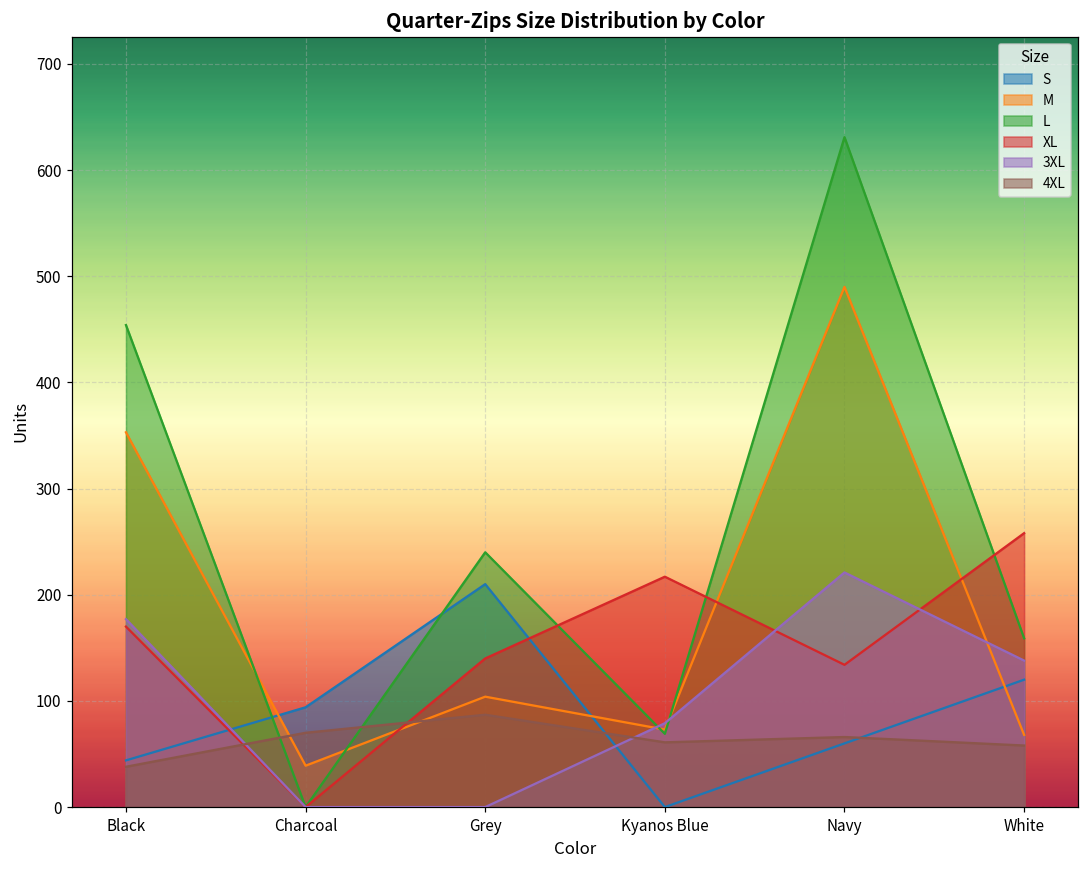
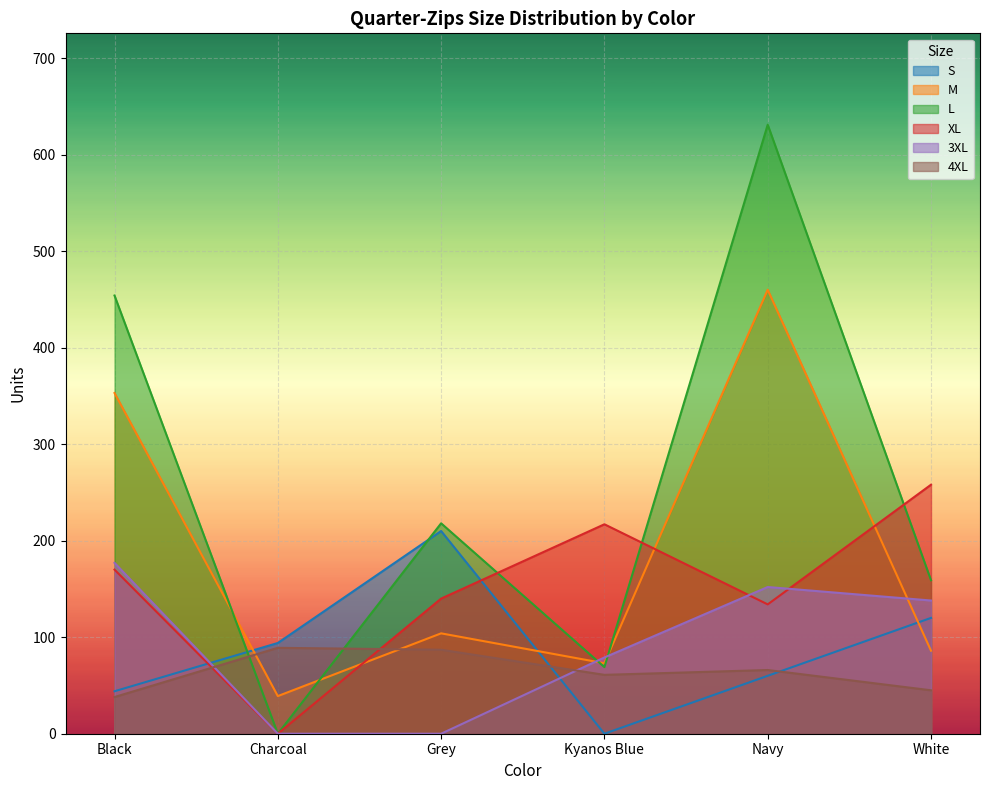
  {
    "S": {
      "Black": 40,
      "Charcoal": 90,
      "Grey": 210,
      "Kyanos Blue": 0,
      "Navy": 60,
      "White": 120
    },
    "M": {
      "Black": 350,
      "Charcoal": 40,
      "Grey": 100,
      "Kyanos Blue": 70,
-     "Navy": 490,
-     "White": 70
+     "Navy": 460,
+     "White": 90
    },
    "L": {
      "Black": 450,
-     "Grey": 240,
+     "Grey": 220,
      "Kyanos Blue": 70,
      "Navy": 630,
      "White": 160
    },
    "XL": {
      "Black": 170,
      "Grey": 140,
      "Kyanos Blue": 220,
      "Navy": 130,
      "White": 260
    },
    "3XL": {
      "Black": 180,
      "Grey": 0,
      "Kyanos Blue": 80,
-     "Navy": 220,
+     "Navy": 150,
      "White": 140
    },
    "4XL": {
      "Black": 40,
-     "Charcoal": 70,
+     "Charcoal": 90,
      "Grey": 90,
      "Kyanos Blue": 60,
      "Navy": 70,
-     "White": 60
+     "White": 50
    }
  }
